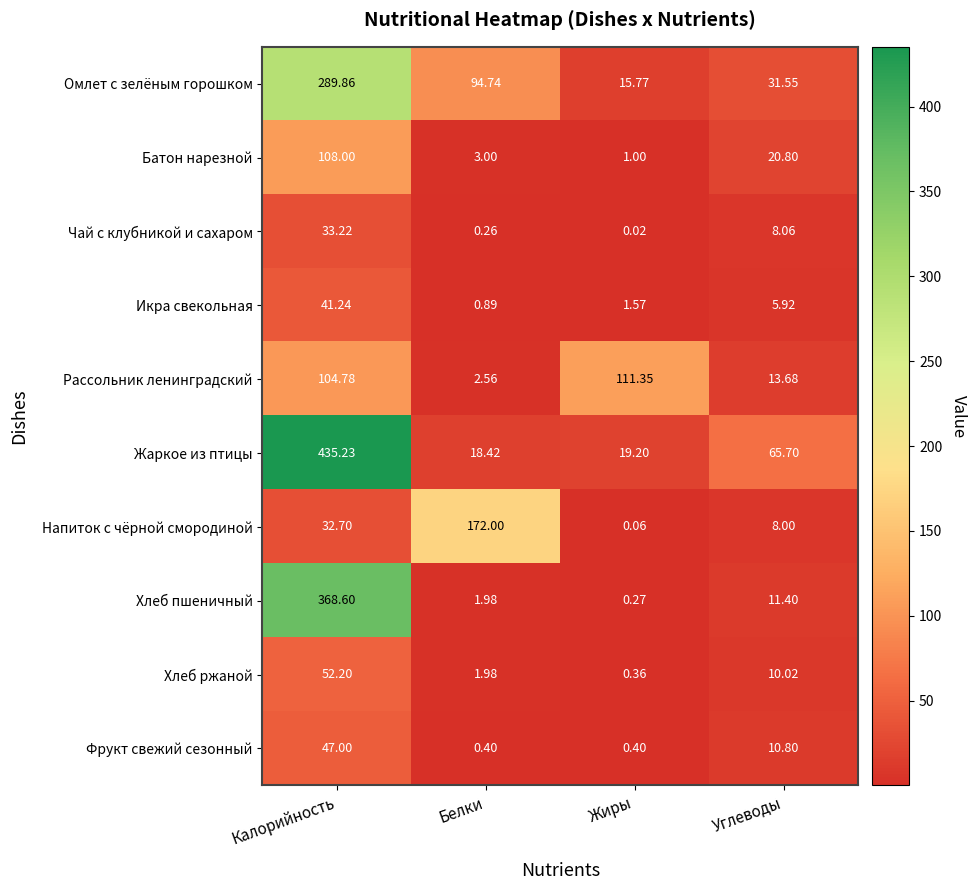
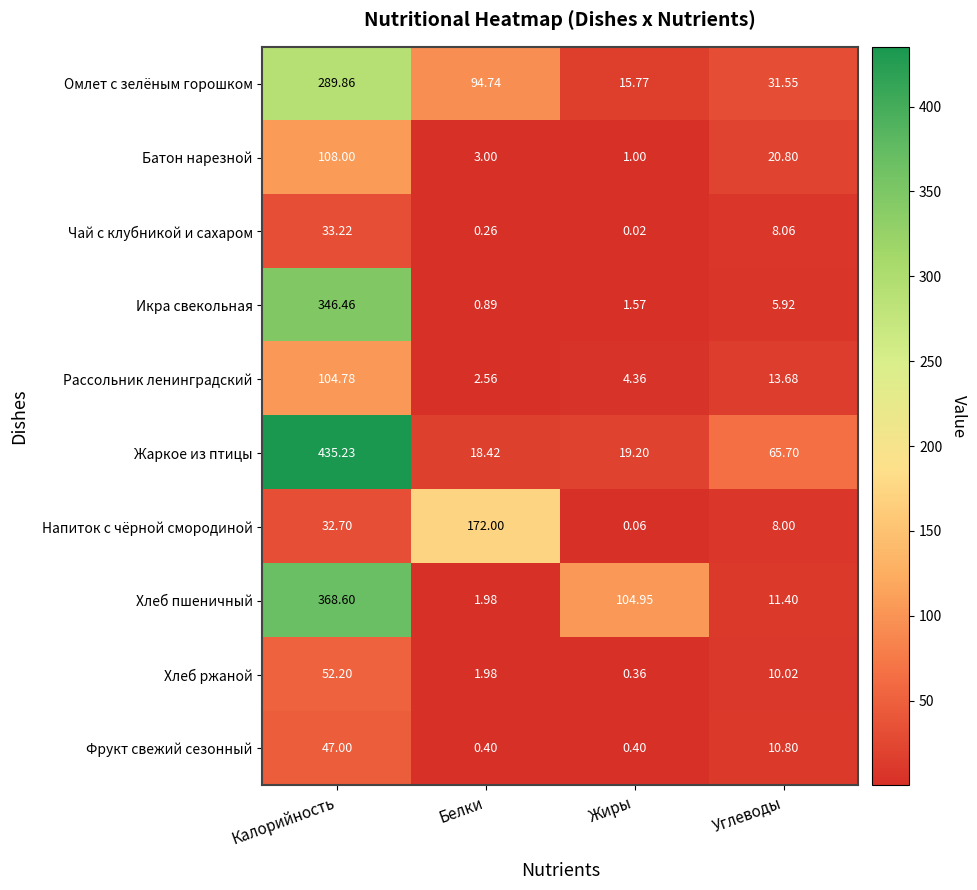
  {
    "Омлет с зелёным горошком": {
      "Калорийность": 289.86,
      "Белки": 94.74,
      "Жиры": 15.77,
      "Углеводы": 31.55
    },
    "Батон нарезной": {
      "Калорийность": 108.00,
      "Белки": 3.00,
      "Жиры": 1.00,
      "Углеводы": 20.80
    },
    "Чай с клубникой и сахаром": {
      "Калорийность": 33.22,
      "Белки": 0.26,
      "Жиры": 0.02,
      "Углеводы": 8.06
    },
    "Икра свекольная": {
-     "Калорийность": 41.24,
+     "Калорийность": 346.46,
      "Белки": 0.89,
      "Жиры": 1.57,
      "Углеводы": 5.92
    },
    "Рассольник ленинградский": {
      "Калорийность": 104.78,
      "Белки": 2.56,
-     "Жиры": 111.35,
+     "Жиры": 4.36,
      "Углеводы": 13.68
    },
    "Жаркое из птицы": {
      "Калорийность": 435.23,
      "Белки": 18.42,
      "Жиры": 19.20,
      "Углеводы": 65.70
    },
    "Напиток с чёрной смородиной": {
      "Калорийность": 32.70,
      "Белки": 172.00,
      "Жиры": 0.06,
      "Углеводы": 8.00
    },
    "Хлеб пшеничный": {
      "Калорийность": 368.60,
      "Белки": 1.98,
-     "Жиры": 0.27,
+     "Жиры": 104.95,
      "Углеводы": 11.40
    },
    "Хлеб ржаной": {
      "Калорийность": 52.20,
      "Белки": 1.98,
      "Жиры": 0.36,
      "Углеводы": 10.02
    },
    "Фрукт свежий сезонный": {
      "Калорийность": 47.00,
      "Белки": 0.40,
      "Жиры": 0.40,
      "Углеводы": 10.80
    }
  }
